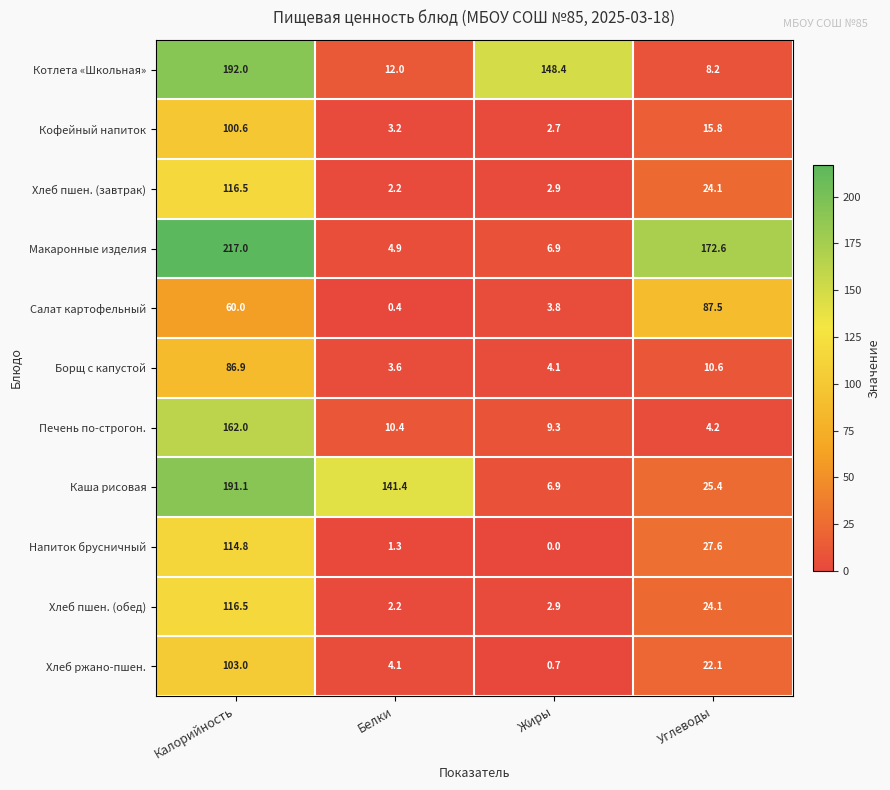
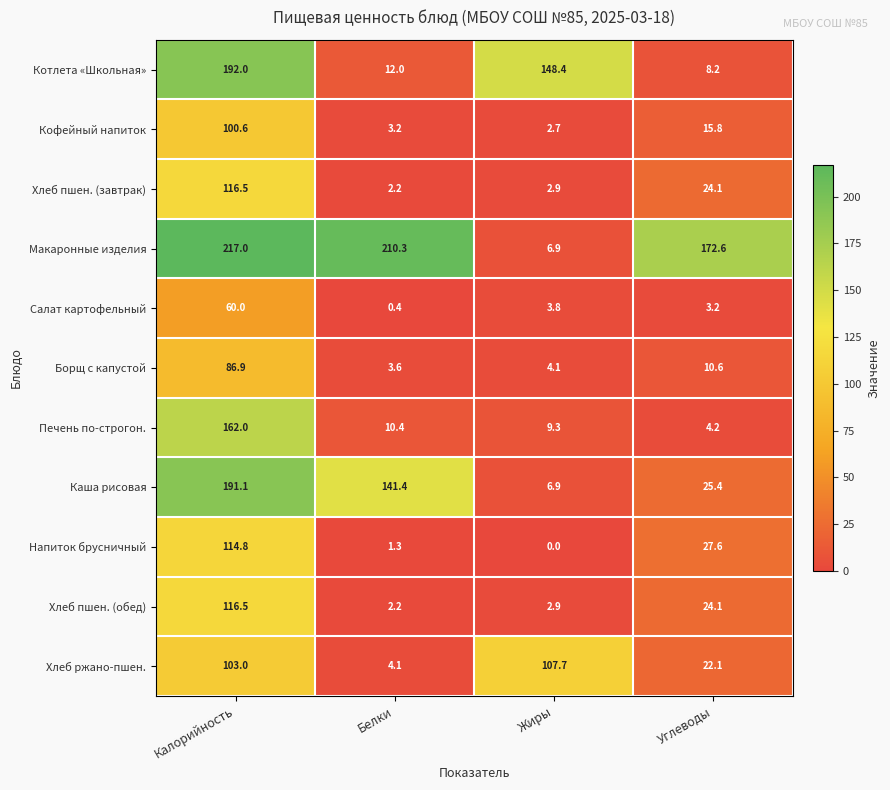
  {
    "Котлета «Школьная»": {
      "Калорийность": 192.0,
      "Белки": 12.0,
      "Жиры": 148.4,
      "Углеводы": 8.2
    },
    "Кофейный напиток": {
      "Калорийность": 100.6,
      "Белки": 3.2,
      "Жиры": 2.7,
      "Углеводы": 15.8
    },
    "Хлеб пшен. (завтрак)": {
      "Калорийность": 116.5,
      "Белки": 2.2,
      "Жиры": 2.9,
      "Углеводы": 24.1
    },
    "Макаронные изделия": {
      "Калорийность": 217.0,
-     "Белки": 4.9,
+     "Белки": 210.3,
      "Жиры": 6.9,
      "Углеводы": 172.6
    },
    "Салат картофельный": {
      "Калорийность": 60.0,
      "Белки": 0.4,
      "Жиры": 3.8,
-     "Углеводы": 87.5
+     "Углеводы": 3.2
    },
    "Борщ с капустой": {
      "Калорийность": 86.9,
      "Белки": 3.6,
      "Жиры": 4.1,
      "Углеводы": 10.6
    },
    "Печень по-строгон.": {
      "Калорийность": 162.0,
      "Белки": 10.4,
      "Жиры": 9.3,
      "Углеводы": 4.2
    },
    "Каша рисовая": {
      "Калорийность": 191.1,
      "Белки": 141.4,
      "Жиры": 6.9,
      "Углеводы": 25.4
    },
    "Напиток брусничный": {
      "Калорийность": 114.8,
      "Белки": 1.3,
      "Жиры": 0.0,
      "Углеводы": 27.6
    },
    "Хлеб пшен. (обед)": {
      "Калорийность": 116.5,
      "Белки": 2.2,
      "Жиры": 2.9,
      "Углеводы": 24.1
    },
    "Хлеб ржано-пшен.": {
      "Калорийность": 103.0,
      "Белки": 4.1,
-     "Жиры": 0.7,
+     "Жиры": 107.7,
      "Углеводы": 22.1
    }
  }
